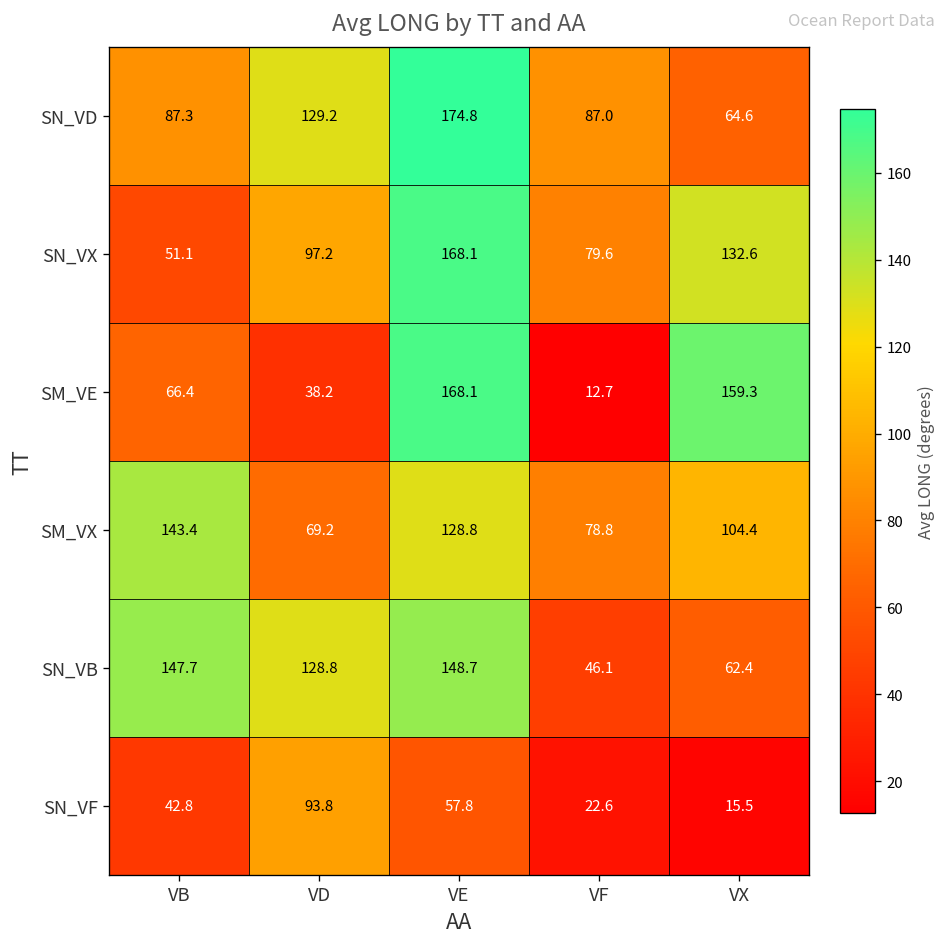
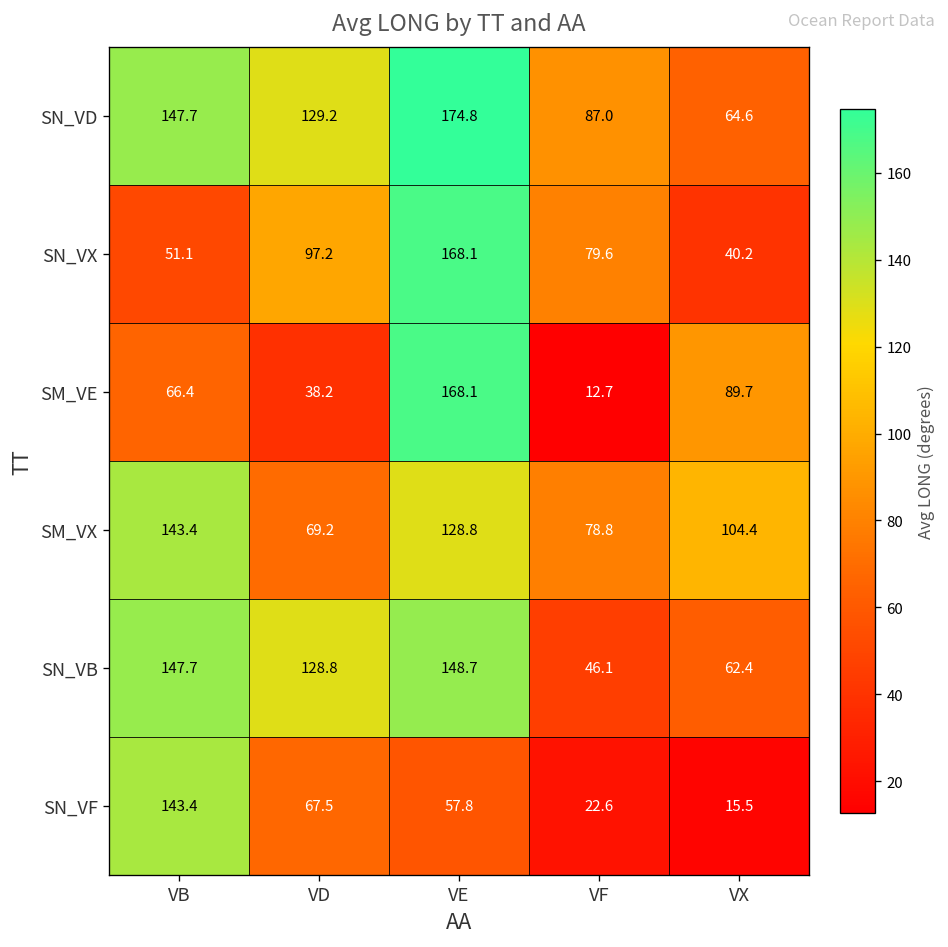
  {
    "SN_VD": {
-     "VB": 87.3,
+     "VB": 147.7,
      "VD": 129.2,
      "VE": 174.8,
      "VF": 87.0,
      "VX": 64.6
    },
    "SN_VX": {
      "VB": 51.1,
      "VD": 97.2,
      "VE": 168.1,
      "VF": 79.6,
-     "VX": 132.6
+     "VX": 40.2
    },
    "SM_VE": {
      "VB": 66.4,
      "VD": 38.2,
      "VE": 168.1,
      "VF": 12.7,
-     "VX": 159.3
+     "VX": 89.7
    },
    "SM_VX": {
      "VB": 143.4,
      "VD": 69.2,
      "VE": 128.8,
      "VF": 78.8,
      "VX": 104.4
    },
    "SN_VB": {
      "VB": 147.7,
      "VD": 128.8,
      "VE": 148.7,
      "VF": 46.1,
      "VX": 62.4
    },
    "SN_VF": {
-     "VB": 42.8,
-     "VD": 93.8,
+     "VB": 143.4,
+     "VD": 67.5,
      "VE": 57.8,
      "VF": 22.6,
      "VX": 15.5
    }
  }
